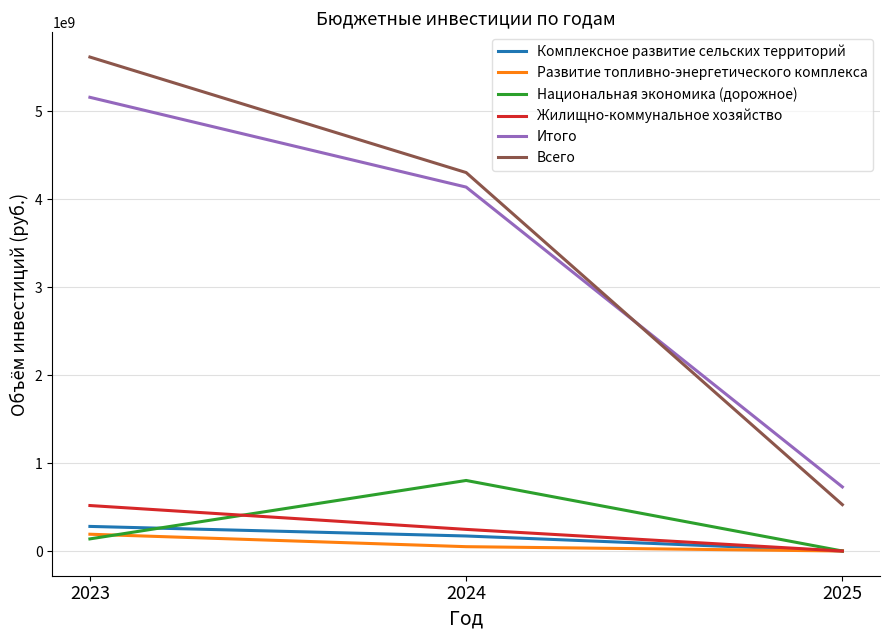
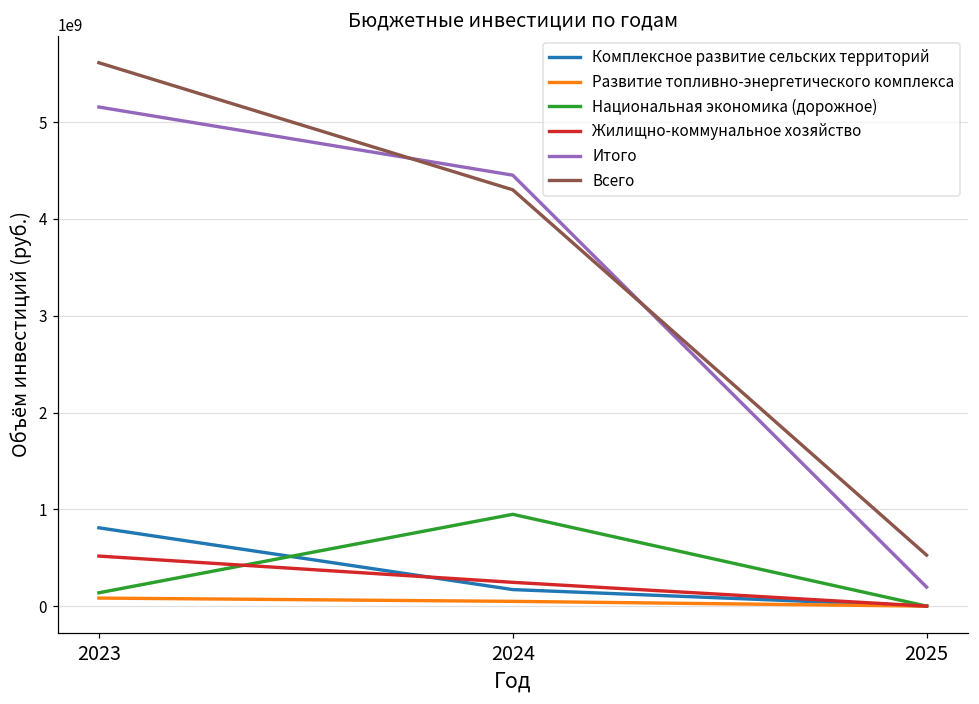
  {
    "Комплексное развитие сельских территорий": {
-     "2023": 300000000,
+     "2023": 800000000,
      "2024": 200000000
    },
    "Развитие топливно-энергетического комплекса": {
-     "2023": 200000000,
+     "2023": 100000000,
      "2024": 0
    },
    "Национальная экономика (дорожное)": {
      "2023": 100000000,
-     "2024": 800000000
+     "2024": 900000000
    },
    "Жилищно-коммунальное хозяйство": {
      "2023": 500000000,
      "2024": 200000000
    },
    "Итого": {
      "2023": 5200000000,
-     "2024": 4100000000,
-     "2025": 700000000
+     "2024": 4500000000,
+     "2025": 200000000
    },
    "Всего": {
      "2023": 5600000000,
      "2024": 4300000000,
      "2025": 500000000
    }
  }
